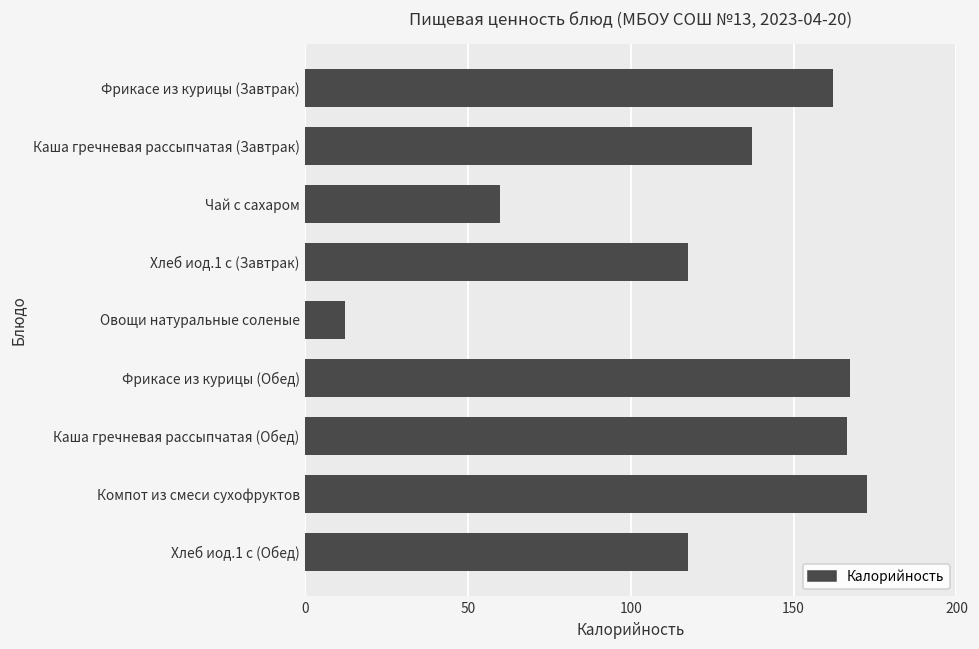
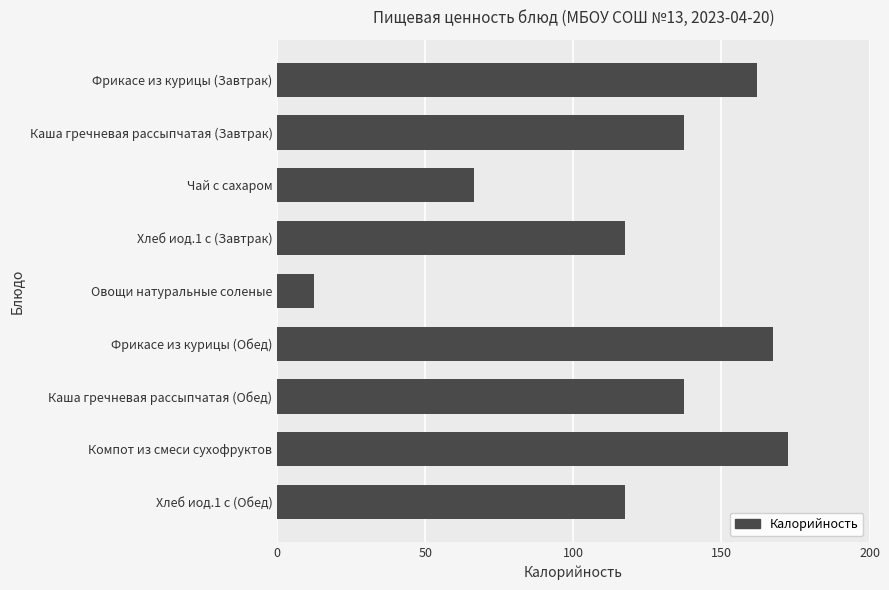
  {
    "Фрикасе из курицы (Завтрак)": 162,
    "Каша гречневая рассыпчатая (Завтрак)": 137,
-   "Чай с сахаром": 60,
+   "Чай с сахаром": 66,
    "Хлеб иод.1 с (Завтрак)": 118,
    "Овощи натуральные соленые": 12,
    "Фрикасе из курицы (Обед)": 167,
-   "Каша гречневая рассыпчатая (Обед)": 167,
+   "Каша гречневая рассыпчатая (Обед)": 137,
    "Компот из смеси сухофруктов": 173,
    "Хлеб иод.1 с (Обед)": 118
  }
